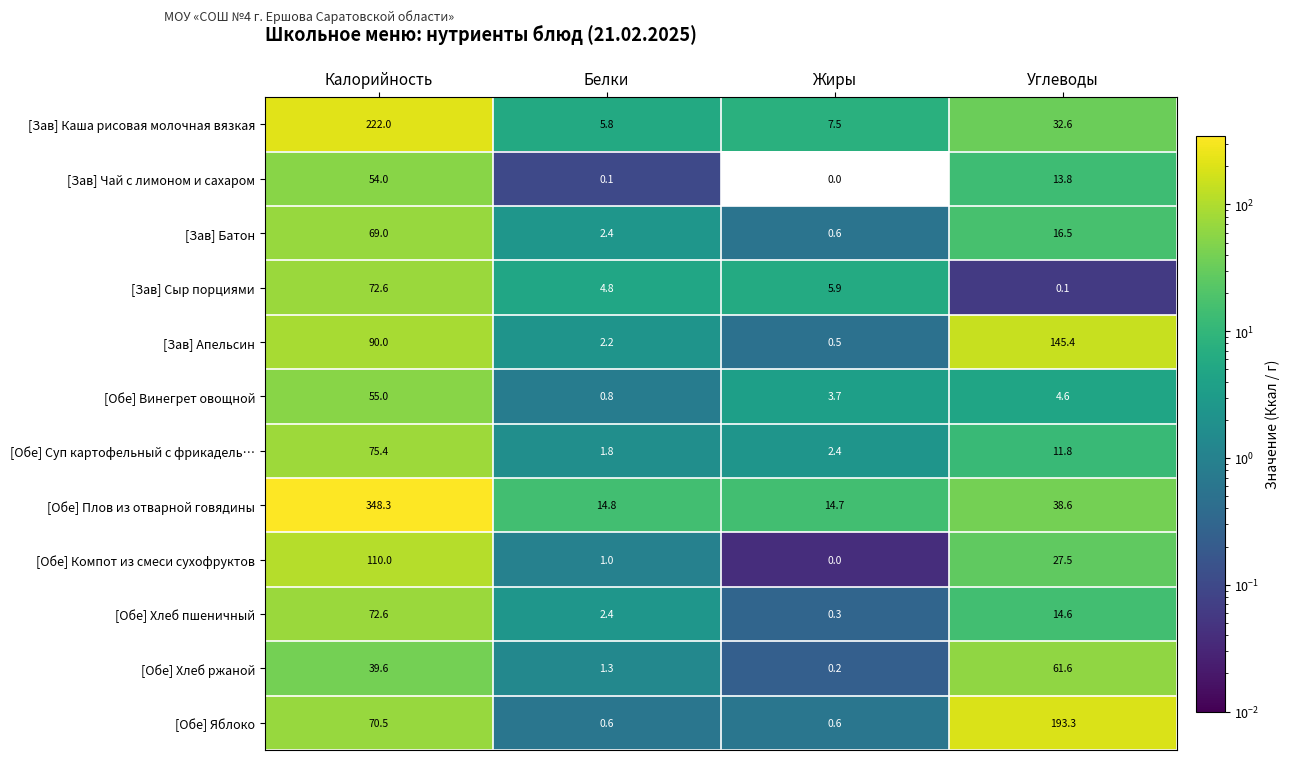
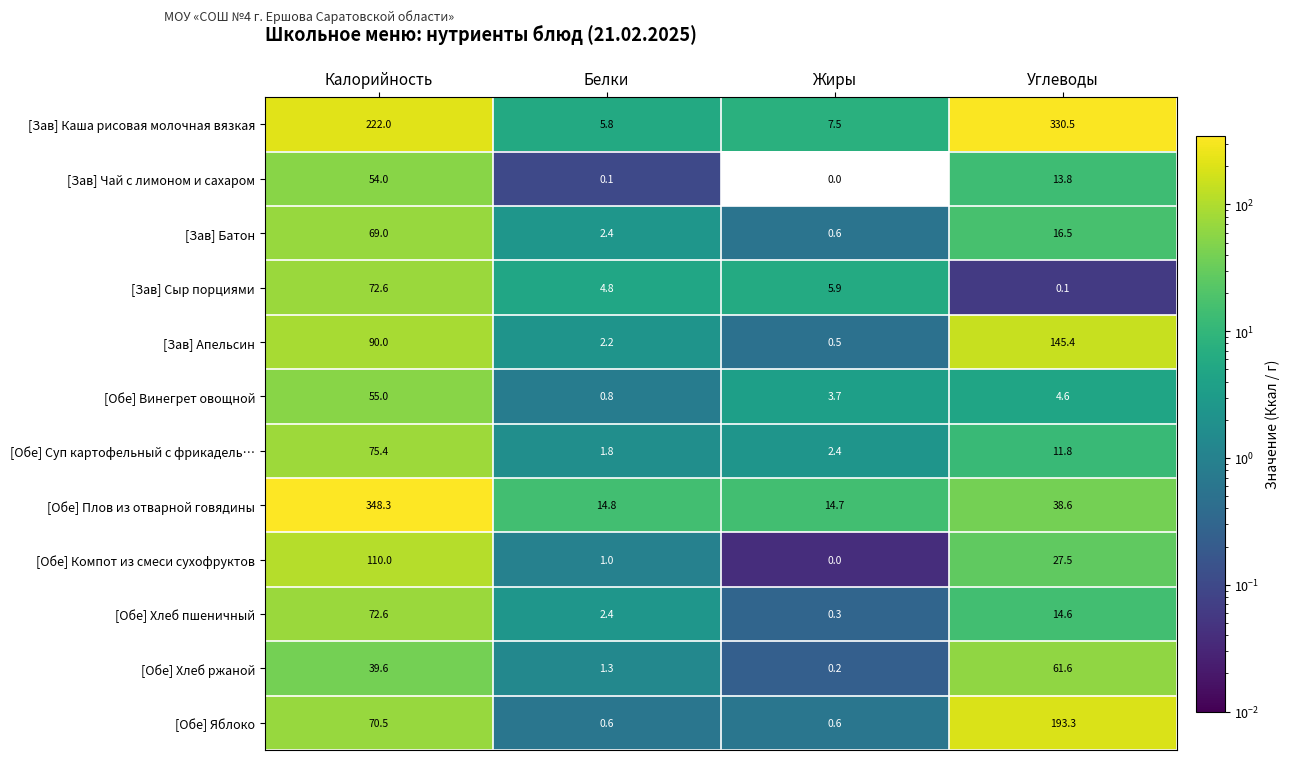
  {
    "[Зав] Каша рисовая молочная вязкая": {
      "Калорийность": 222.0,
      "Белки": 5.8,
      "Жиры": 7.5,
-     "Углеводы": 32.6
+     "Углеводы": 330.5
    },
    "[Зав] Чай с лимоном и сахаром": {
      "Калорийность": 54.0,
      "Белки": 0.1,
      "Жиры": 0.0,
      "Углеводы": 13.8
    },
    "[Зав] Батон": {
      "Калорийность": 69.0,
      "Белки": 2.4,
      "Жиры": 0.6,
      "Углеводы": 16.5
    },
    "[Зав] Сыр порциями": {
      "Калорийность": 72.6,
      "Белки": 4.8,
      "Жиры": 5.9,
      "Углеводы": 0.1
    },
    "[Зав] Апельсин": {
      "Калорийность": 90.0,
      "Белки": 2.2,
      "Жиры": 0.5,
      "Углеводы": 145.4
    },
    "[Обе] Винегрет овощной": {
      "Калорийность": 55.0,
      "Белки": 0.8,
      "Жиры": 3.7,
      "Углеводы": 4.6
    },
    "[Обе] Суп картофельный с фрикадель…": {
      "Калорийность": 75.4,
      "Белки": 1.8,
      "Жиры": 2.4,
      "Углеводы": 11.8
    },
    "[Обе] Плов из отварной говядины": {
      "Калорийность": 348.3,
      "Белки": 14.8,
      "Жиры": 14.7,
      "Углеводы": 38.6
    },
    "[Обе] Компот из смеси сухофруктов": {
      "Калорийность": 110.0,
      "Белки": 1.0,
      "Жиры": 0.0,
      "Углеводы": 27.5
    },
    "[Обе] Хлеб пшеничный": {
      "Калорийность": 72.6,
      "Белки": 2.4,
      "Жиры": 0.3,
      "Углеводы": 14.6
    },
    "[Обе] Хлеб ржаной": {
      "Калорийность": 39.6,
      "Белки": 1.3,
      "Жиры": 0.2,
      "Углеводы": 61.6
    },
    "[Обе] Яблоко": {
      "Калорийность": 70.5,
      "Белки": 0.6,
      "Жиры": 0.6,
      "Углеводы": 193.3
    }
  }
